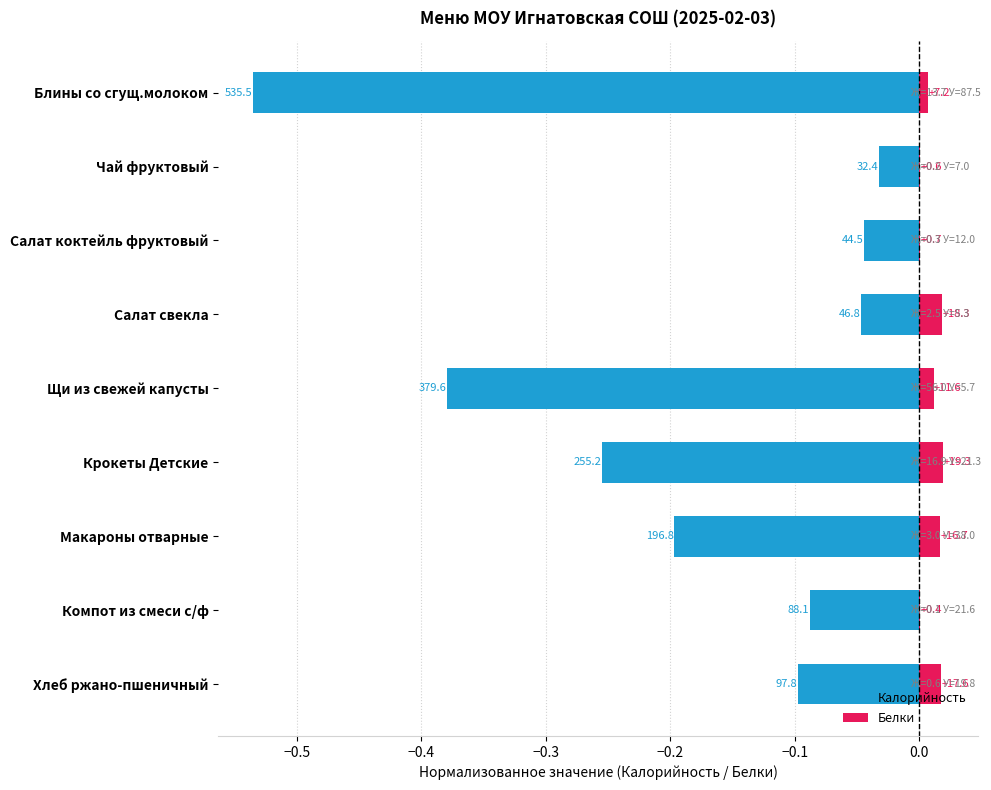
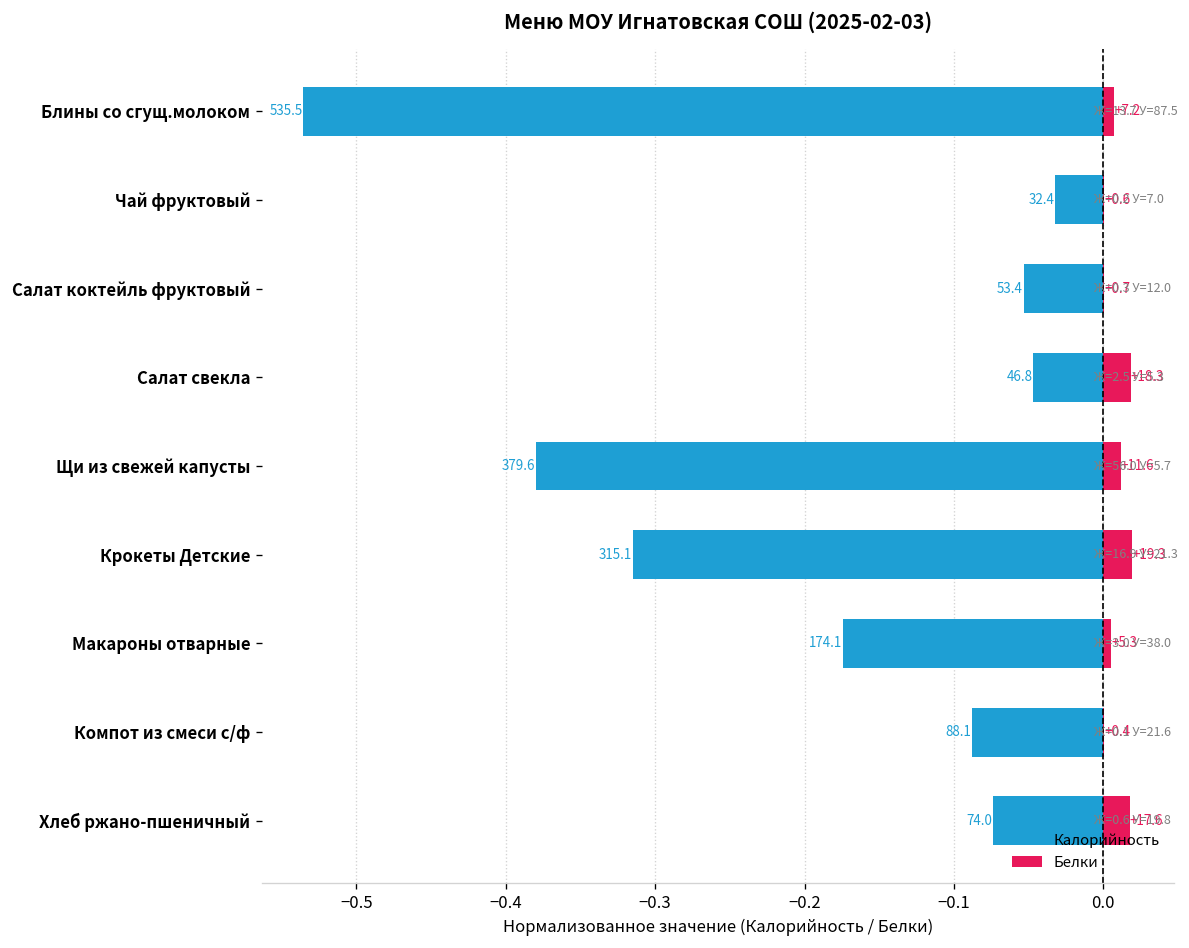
  {
    "Калорийность": {
-     "Салат коктейль фруктовый": "44.5",
-     "Крокеты Детские": "255.2",
-     "Макароны отварные": "196.8",
-     "Хлеб ржано-пшеничный": "97.8"
+     "Салат коктейль фруктовый": "53.4",
+     "Крокеты Детские": "315.1",
+     "Макароны отварные": "174.1",
+     "Хлеб ржано-пшеничный": "74.0"
    },
    "Белки": {
-     "Макароны отварные": "+16.7"
+     "Макароны отварные": "+5.3"
    }
  }
